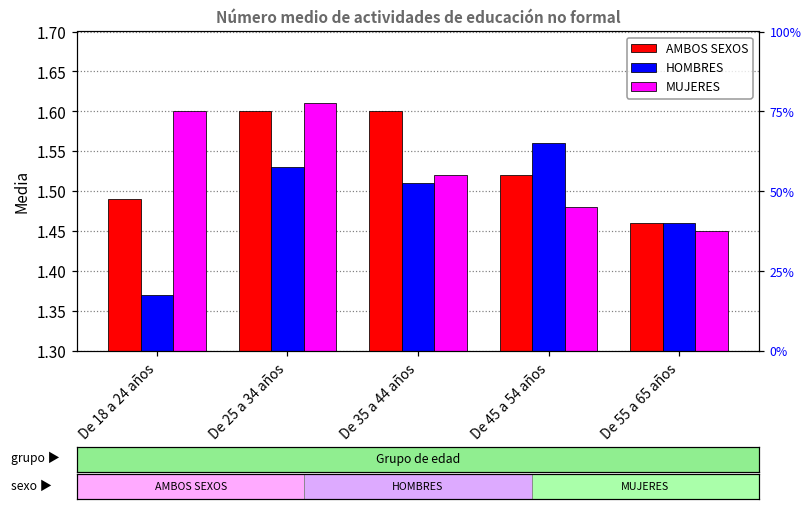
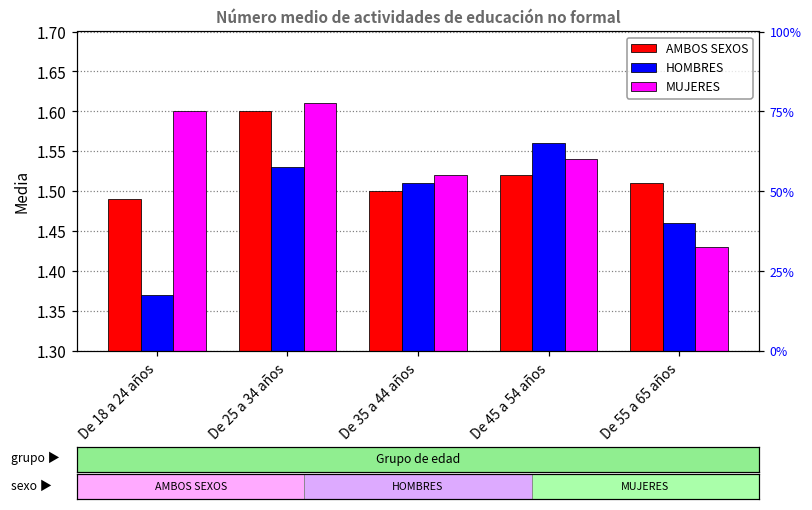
  {
    "AMBOS SEXOS": {
      "De 18 a 24 años": 1.49,
      "De 25 a 34 años": 1.60,
-     "De 35 a 44 años": 1.6,
+     "De 35 a 44 años": 1.5,
      "De 45 a 54 años": 1.52,
-     "De 55 a 65 años": 1.46
+     "De 55 a 65 años": 1.51
    },
    "HOMBRES": {
      "De 18 a 24 años": 1.37,
      "De 25 a 34 años": 1.53,
      "De 35 a 44 años": 1.51,
      "De 45 a 54 años": 1.56,
      "De 55 a 65 años": 1.46
    },
    "MUJERES": {
      "De 18 a 24 años": 1.60,
      "De 25 a 34 años": 1.61,
      "De 35 a 44 años": 1.52,
-     "De 45 a 54 años": 1.48,
-     "De 55 a 65 años": 1.45
+     "De 45 a 54 años": 1.54,
+     "De 55 a 65 años": 1.43
    }
  }
